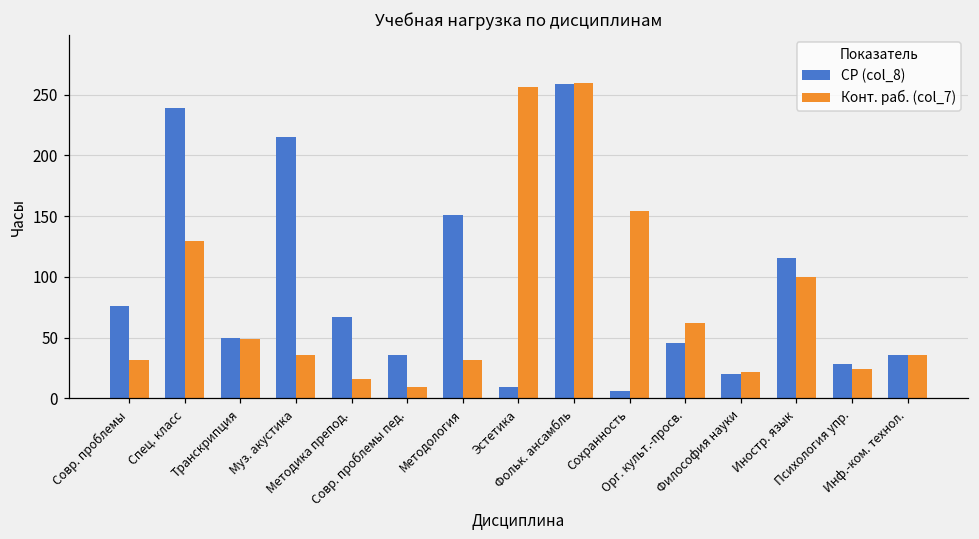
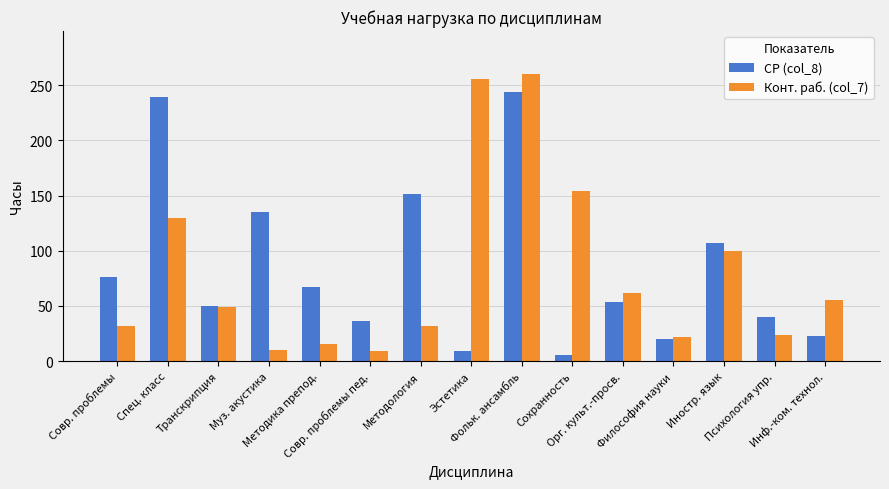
  {
    "СР (col_8)": {
      "Совр. проблемы": 76,
      "Спец. класс": 239,
      "Транскрипция": 50,
-     "Муз. акустика": 215,
+     "Муз. акустика": 135,
      "Методика препод.": 67,
      "Совр. проблемы пед.": 36,
      "Методология": 151,
      "Эстетика": 9,
-     "Фольк. ансамбль": 259,
+     "Фольк. ансамбль": 244,
      "Сохранность": 6,
-     "Орг. культ.-просв.": 46,
+     "Орг. культ.-просв.": 54,
      "Философия науки": 20,
-     "Иностр. язык": 116,
-     "Психология упр.": 28,
-     "Инф.-ком. технол.": 36
+     "Иностр. язык": 107,
+     "Психология упр.": 40,
+     "Инф.-ком. технол.": 23
    },
    "Конт. раб. (col_7)": {
      "Совр. проблемы": 32,
      "Спец. класс": 130,
      "Транскрипция": 49,
-     "Муз. акустика": 36,
+     "Муз. акустика": 10,
      "Методика препод.": 16,
      "Совр. проблемы пед.": 9,
      "Методология": 32,
      "Эстетика": 256,
      "Фольк. ансамбль": 260,
      "Сохранность": 154,
      "Орг. культ.-просв.": 62,
      "Философия науки": 22,
      "Иностр. язык": 100,
      "Психология упр.": 24,
-     "Инф.-ком. технол.": 36
+     "Инф.-ком. технол.": 55
    }
  }
